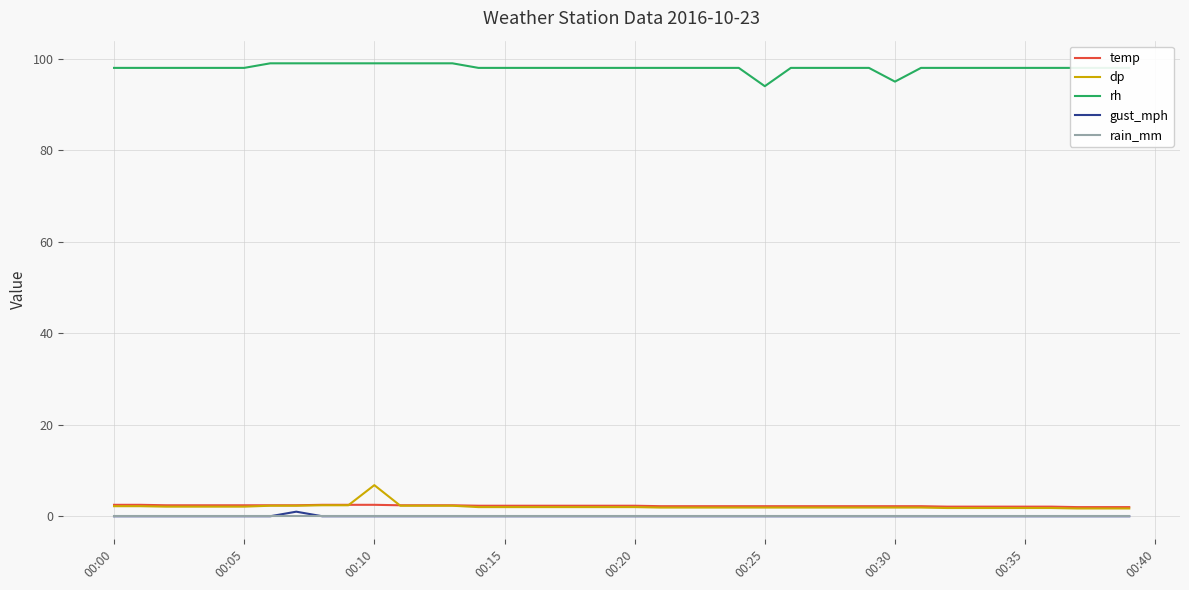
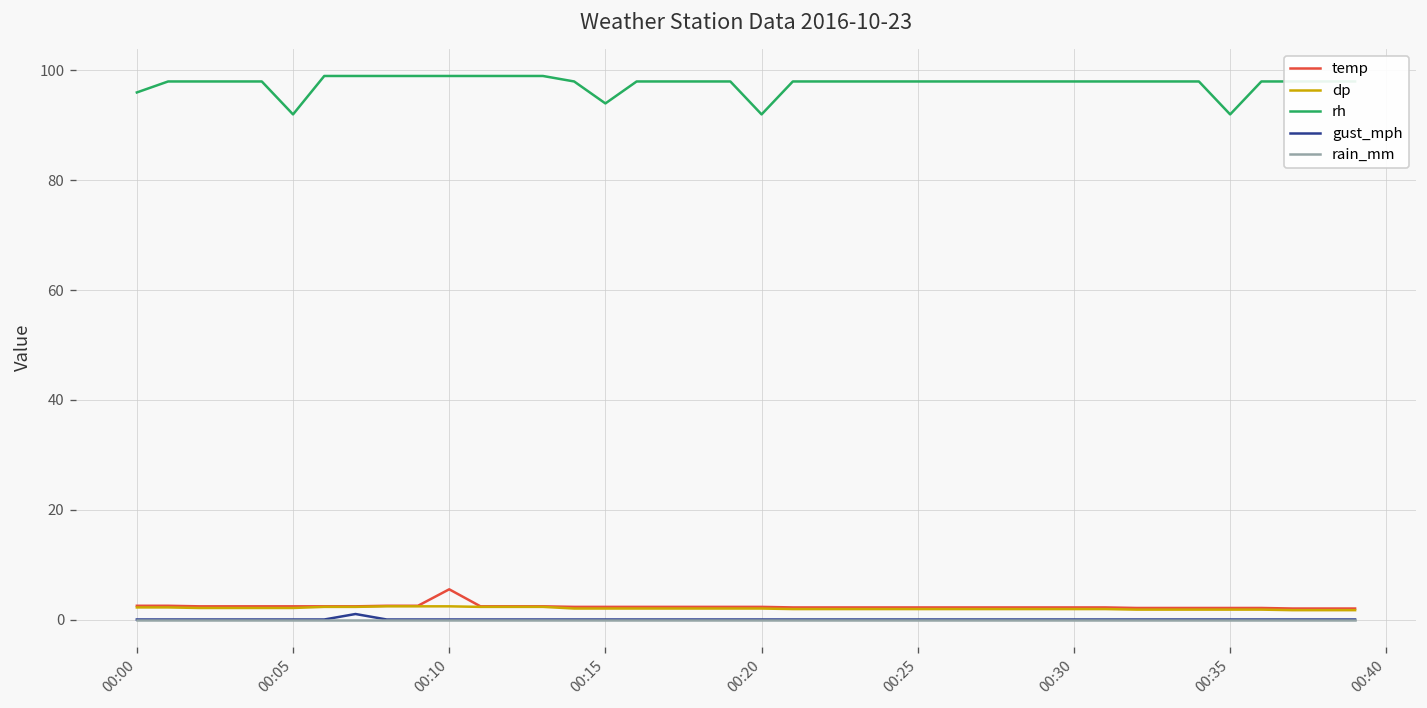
  {
    "temp": {
-     "00:10": 3
+     "00:10": 6
    },
    "dp": {
-     "00:10": 7
+     "00:10": 2
    },
    "rh": {
-     "00:00": 98,
-     "00:05": 98,
+     "00:00": 96,
+     "00:05": 92,
      "00:10": 99,
-     "00:15": 98,
-     "00:20": 98,
-     "00:25": 94,
-     "00:30": 95,
-     "00:35": 98
+     "00:15": 94,
+     "00:20": 92,
+     "00:25": 98,
+     "00:30": 98,
+     "00:35": 92
    }
  }
